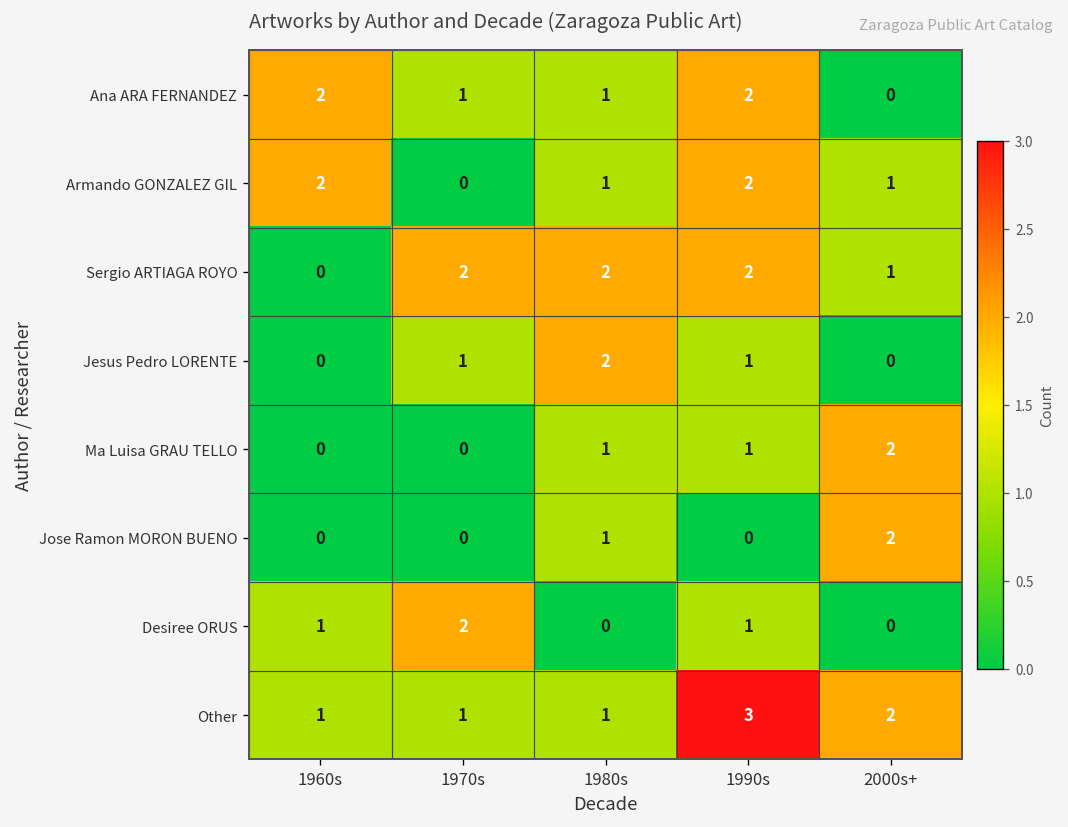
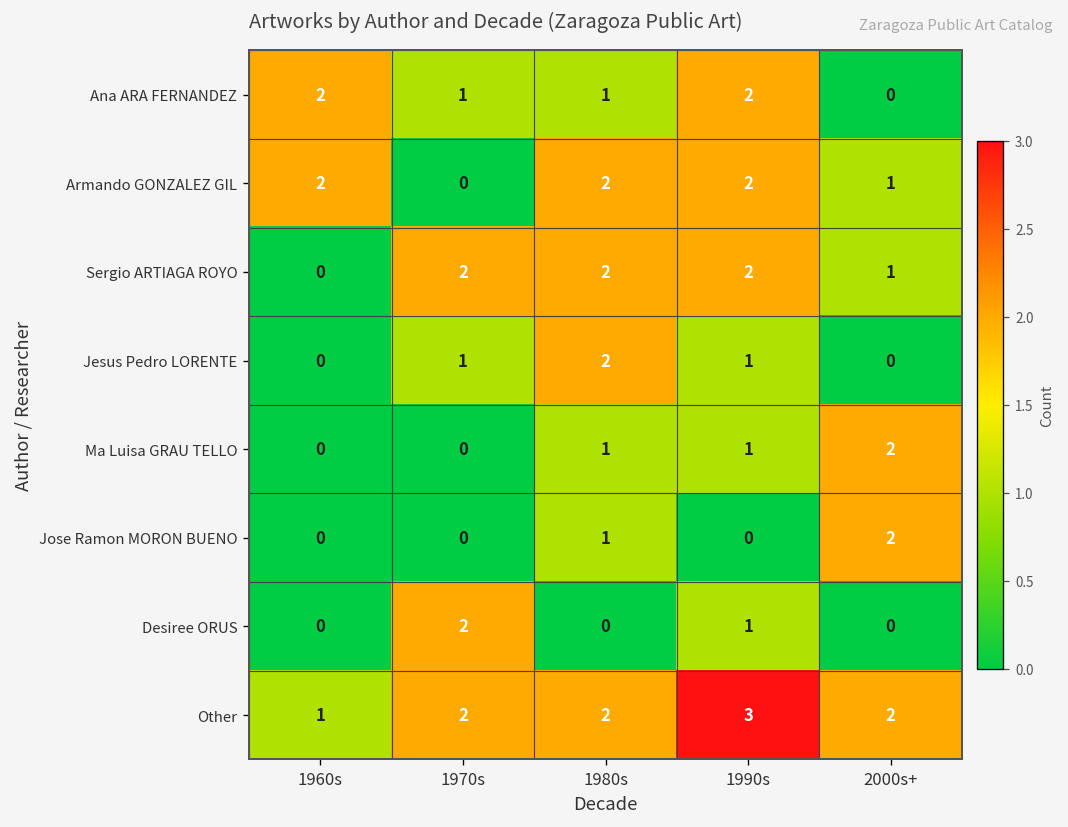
  {
    "Ana ARA FERNANDEZ": {
      "1960s": 2,
      "1970s": 1,
      "1980s": 1,
      "1990s": 2,
      "2000s+": 0
    },
    "Armando GONZALEZ GIL": {
      "1960s": 2,
      "1970s": 0,
-     "1980s": 1,
+     "1980s": 2,
      "1990s": 2,
      "2000s+": 1
    },
    "Sergio ARTIAGA ROYO": {
      "1960s": 0,
      "1970s": 2,
      "1980s": 2,
      "1990s": 2,
      "2000s+": 1
    },
    "Jesus Pedro LORENTE": {
      "1960s": 0,
      "1970s": 1,
      "1980s": 2,
      "1990s": 1,
      "2000s+": 0
    },
    "Ma Luisa GRAU TELLO": {
      "1960s": 0,
      "1970s": 0,
      "1980s": 1,
      "1990s": 1,
      "2000s+": 2
    },
    "Jose Ramon MORON BUENO": {
      "1960s": 0,
      "1970s": 0,
      "1980s": 1,
      "1990s": 0,
      "2000s+": 2
    },
    "Desiree ORUS": {
-     "1960s": 1,
+     "1960s": 0,
      "1970s": 2,
      "1980s": 0,
      "1990s": 1,
      "2000s+": 0
    },
    "Other": {
      "1960s": 1,
-     "1970s": 1,
-     "1980s": 1,
+     "1970s": 2,
+     "1980s": 2,
      "1990s": 3,
      "2000s+": 2
    }
  }
